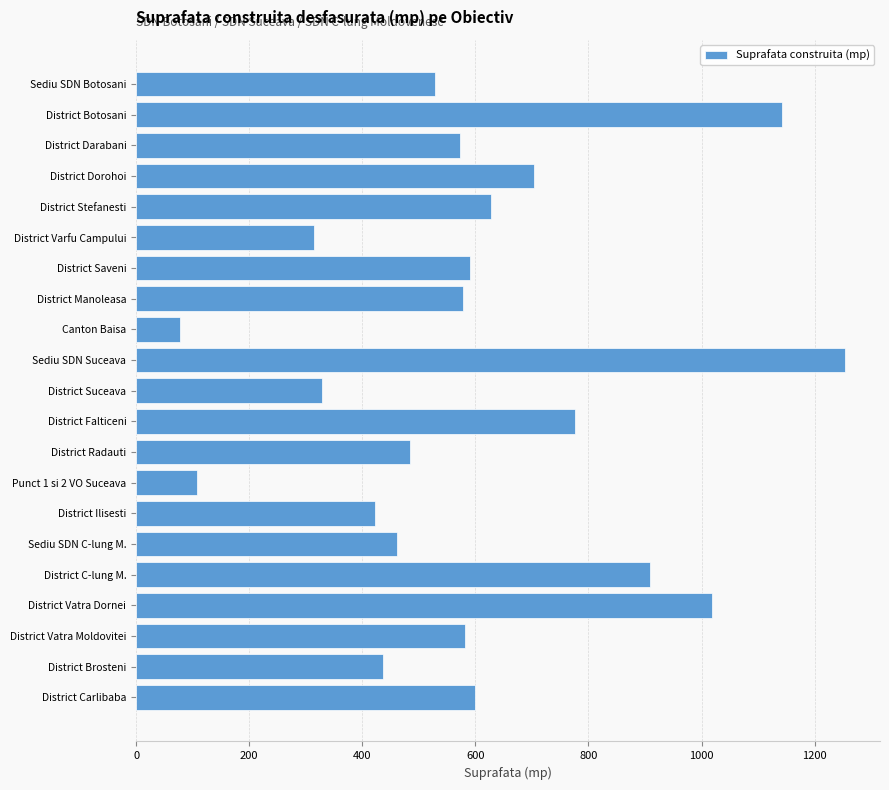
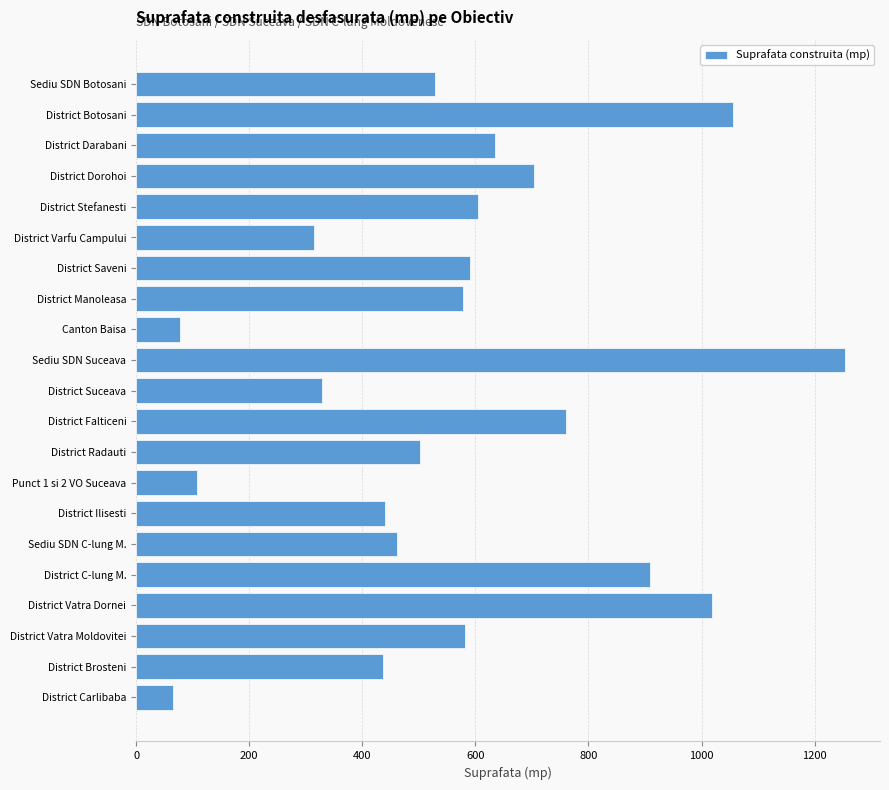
  {
    "Sediu SDN Botosani": 530,
-   "District Botosani": 1140,
-   "District Darabani": 570,
+   "District Botosani": 1060,
+   "District Darabani": 630,
    "District Dorohoi": 700,
-   "District Stefanesti": 630,
+   "District Stefanesti": 600,
    "District Varfu Campului": 320,
    "District Saveni": 590,
    "District Manoleasa": 580,
    "Canton Baisa": 80,
    "Sediu SDN Suceava": 1250,
    "District Suceava": 330,
-   "District Falticeni": 780,
-   "District Radauti": 480,
+   "District Falticeni": 760,
+   "District Radauti": 500,
    "Punct 1 si 2 VO Suceava": 110,
-   "District Ilisesti": 420,
+   "District Ilisesti": 440,
    "Sediu SDN C-lung M.": 460,
    "District C-lung M.": 910,
    "District Vatra Dornei": 1020,
    "District Vatra Moldovitei": 580,
    "District Brosteni": 440,
-   "District Carlibaba": 600
+   "District Carlibaba": 70
  }
